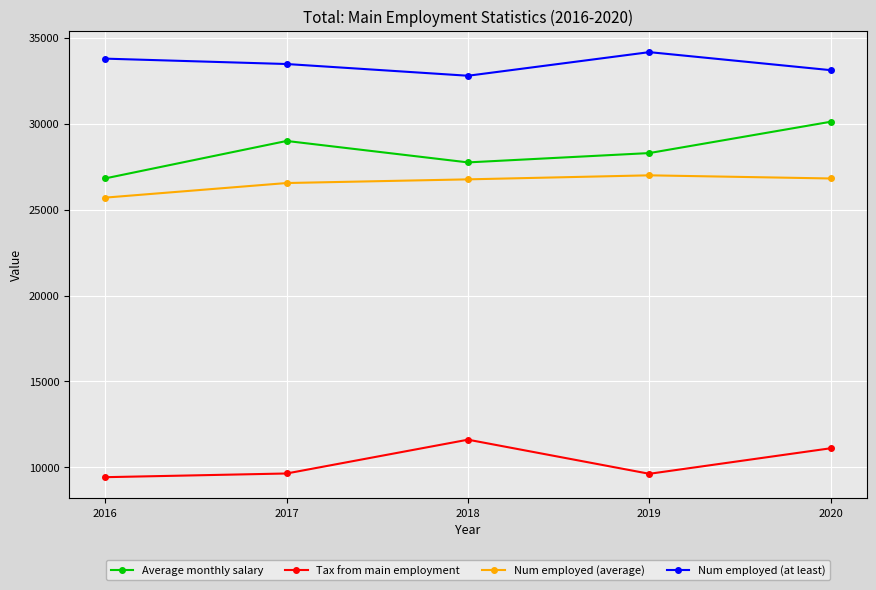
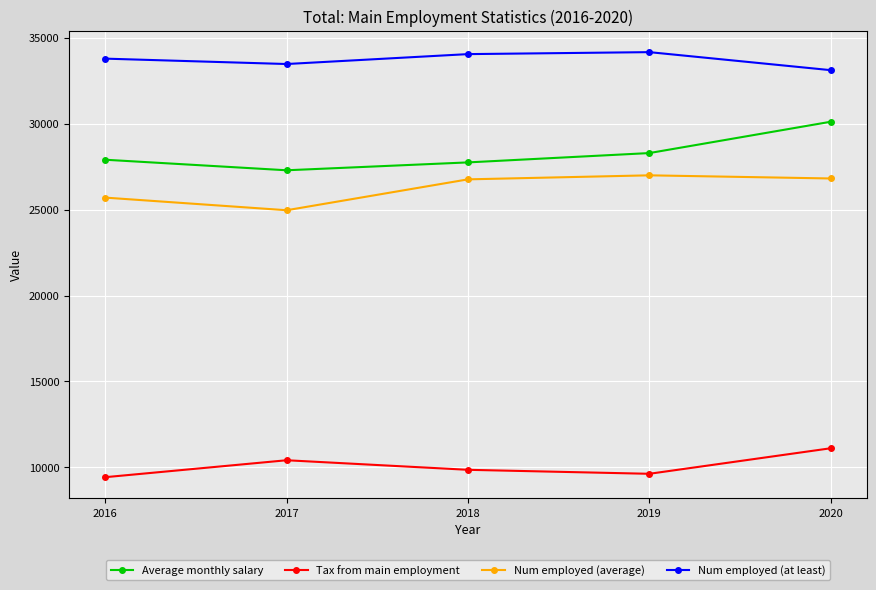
  {
    "Average monthly salary": {
-     "2016": 26800,
-     "2017": 29000,
+     "2016": 27900,
+     "2017": 27300,
      "2018": 27700,
      "2019": 28300,
      "2020": 30100
    },
    "Tax from main employment": {
      "2016": 9400,
-     "2017": 9700,
-     "2018": 11600,
+     "2017": 10400,
+     "2018": 9900,
      "2019": 9600,
      "2020": 11100
    },
    "Num employed (average)": {
      "2016": 25700,
-     "2017": 26500,
+     "2017": 25000,
      "2018": 26800,
      "2019": 27000,
      "2020": 26800
    },
    "Num employed (at least)": {
      "2016": 33800,
      "2017": 33500,
-     "2018": 32800,
+     "2018": 34000,
      "2019": 34200,
      "2020": 33100
    }
  }
